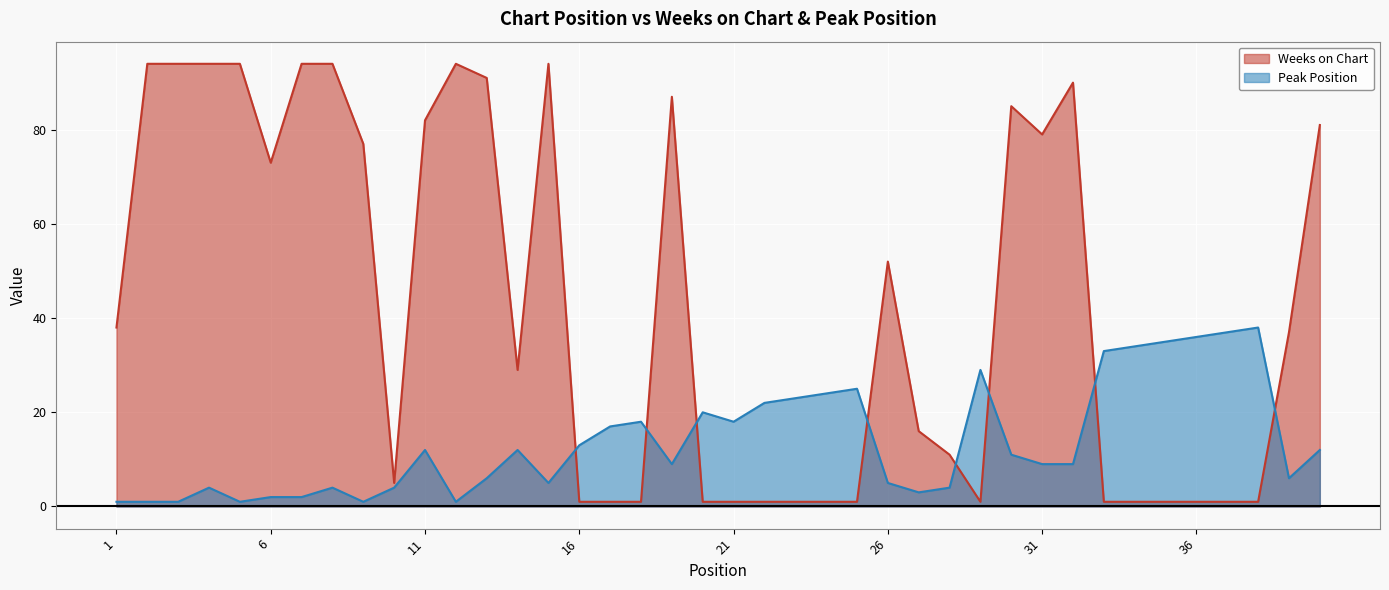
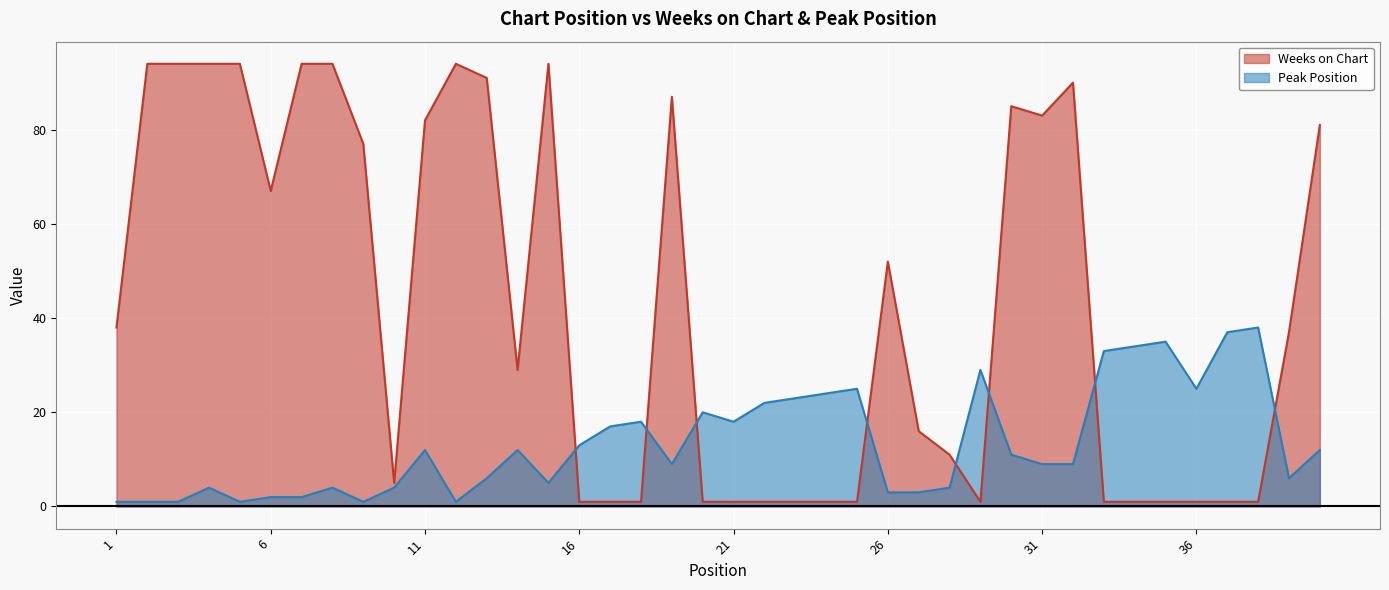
  {
    "Weeks on Chart": {
      "1": 38,
-     "6": 73,
+     "6": 67,
      "11": 82,
      "16": 1,
      "21": 1,
      "26": 52,
-     "31": 79,
+     "31": 83,
      "36": 1
    },
    "Peak Position": {
      "1": 1,
      "6": 2,
      "11": 12,
      "16": 13,
      "21": 18,
-     "26": 5,
+     "26": 3,
      "31": 9,
-     "36": 36
+     "36": 25
    }
  }
